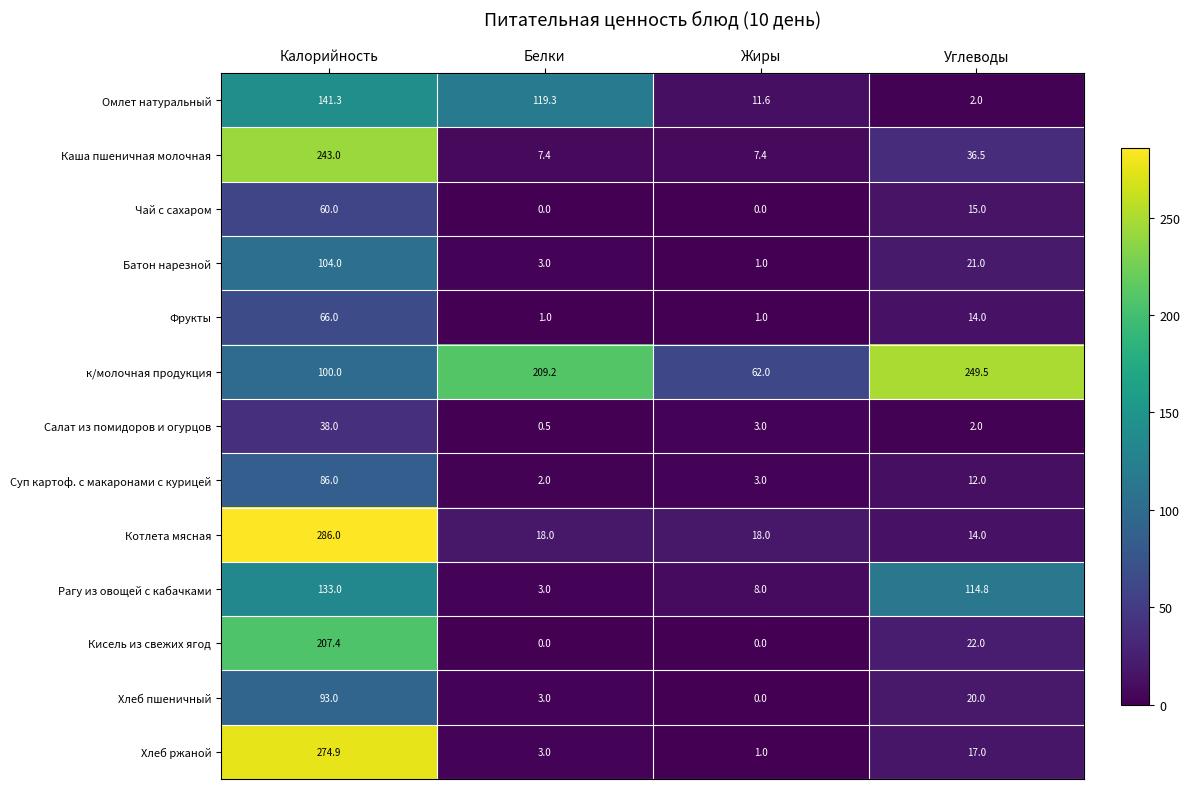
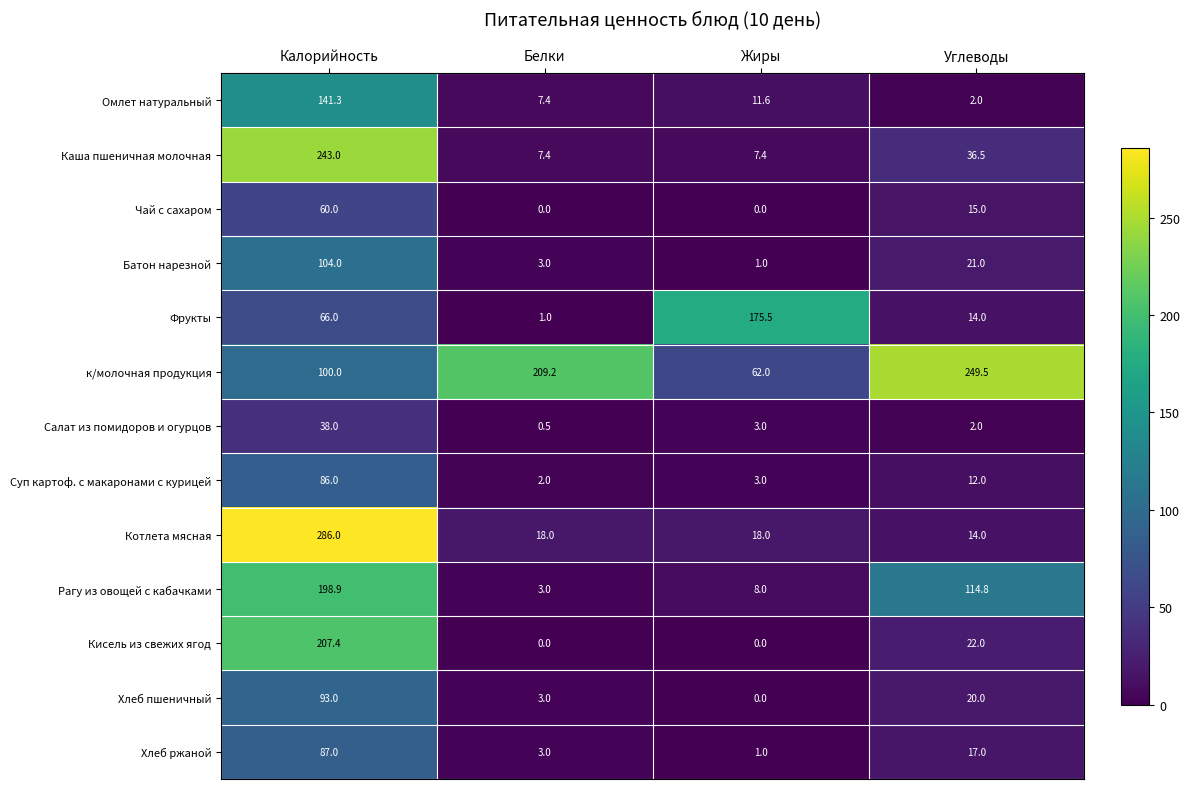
  {
    "Омлет натуральный": {
      "Калорийность": 141.3,
-     "Белки": 119.3,
+     "Белки": 7.4,
      "Жиры": 11.6,
      "Углеводы": 2.0
    },
    "Каша пшеничная молочная": {
      "Калорийность": 243.0,
      "Белки": 7.4,
      "Жиры": 7.4,
      "Углеводы": 36.5
    },
    "Чай с сахаром": {
      "Калорийность": 60.0,
      "Белки": 0.0,
      "Жиры": 0.0,
      "Углеводы": 15.0
    },
    "Батон нарезной": {
      "Калорийность": 104.0,
      "Белки": 3.0,
      "Жиры": 1.0,
      "Углеводы": 21.0
    },
    "Фрукты": {
      "Калорийность": 66.0,
      "Белки": 1.0,
-     "Жиры": 1.0,
+     "Жиры": 175.5,
      "Углеводы": 14.0
    },
    "к/молочная продукция": {
      "Калорийность": 100.0,
      "Белки": 209.2,
      "Жиры": 62.0,
      "Углеводы": 249.5
    },
    "Салат из помидоров и огурцов": {
      "Калорийность": 38.0,
      "Белки": 0.5,
      "Жиры": 3.0,
      "Углеводы": 2.0
    },
    "Суп картоф. с макаронами с курицей": {
      "Калорийность": 86.0,
      "Белки": 2.0,
      "Жиры": 3.0,
      "Углеводы": 12.0
    },
    "Котлета мясная": {
      "Калорийность": 286.0,
      "Белки": 18.0,
      "Жиры": 18.0,
      "Углеводы": 14.0
    },
    "Рагу из овощей с кабачками": {
-     "Калорийность": 133.0,
+     "Калорийность": 198.9,
      "Белки": 3.0,
      "Жиры": 8.0,
      "Углеводы": 114.8
    },
    "Кисель из свежих ягод": {
      "Калорийность": 207.4,
      "Белки": 0.0,
      "Жиры": 0.0,
      "Углеводы": 22.0
    },
    "Хлеб пшеничный": {
      "Калорийность": 93.0,
      "Белки": 3.0,
      "Жиры": 0.0,
      "Углеводы": 20.0
    },
    "Хлеб ржаной": {
-     "Калорийность": 274.9,
+     "Калорийность": 87.0,
      "Белки": 3.0,
      "Жиры": 1.0,
      "Углеводы": 17.0
    }
  }
